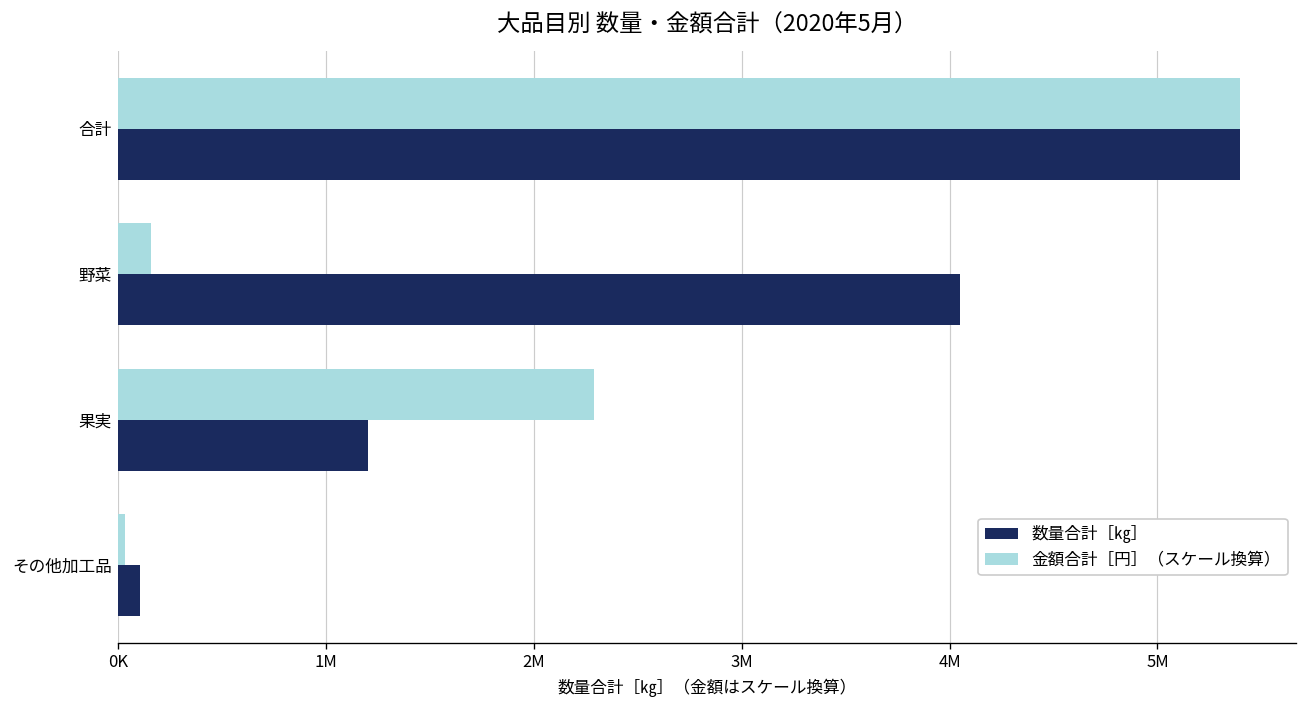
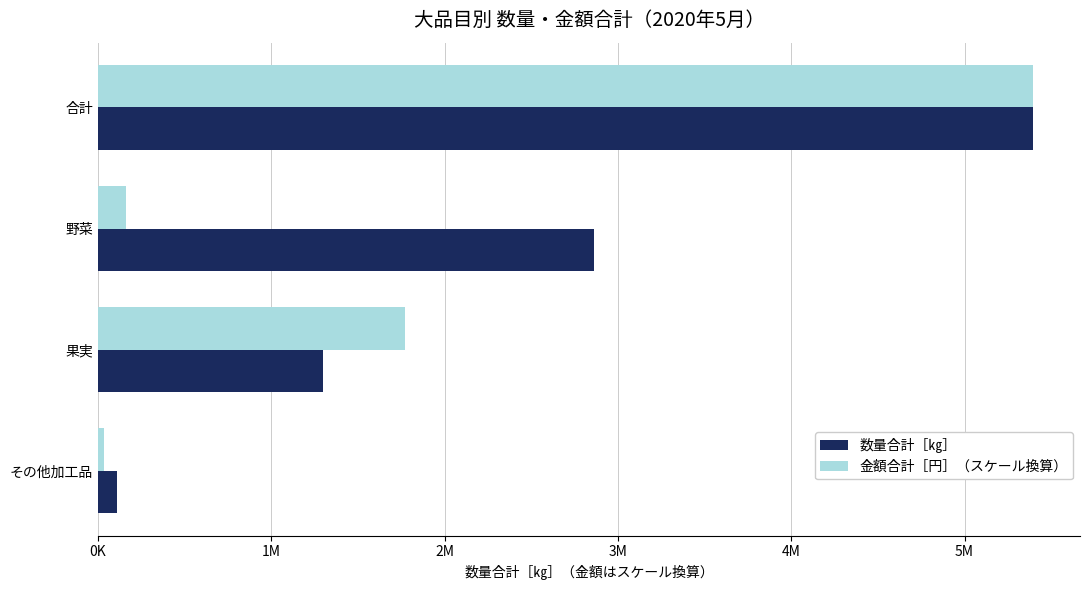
  {
    "数量合計［㎏］": {
      "合計": 5400000,
-     "野菜": 4050000,
-     "果実": 1200000,
+     "野菜": 2860000,
+     "果実": 1300000,
      "その他加工品": 110000
    },
    "金額合計［円］（スケール換算）": {
      "合計": 5400000,
      "野菜": 160000,
-     "果実": 2290000,
+     "果実": 1770000,
      "その他加工品": 30000
    }
  }
